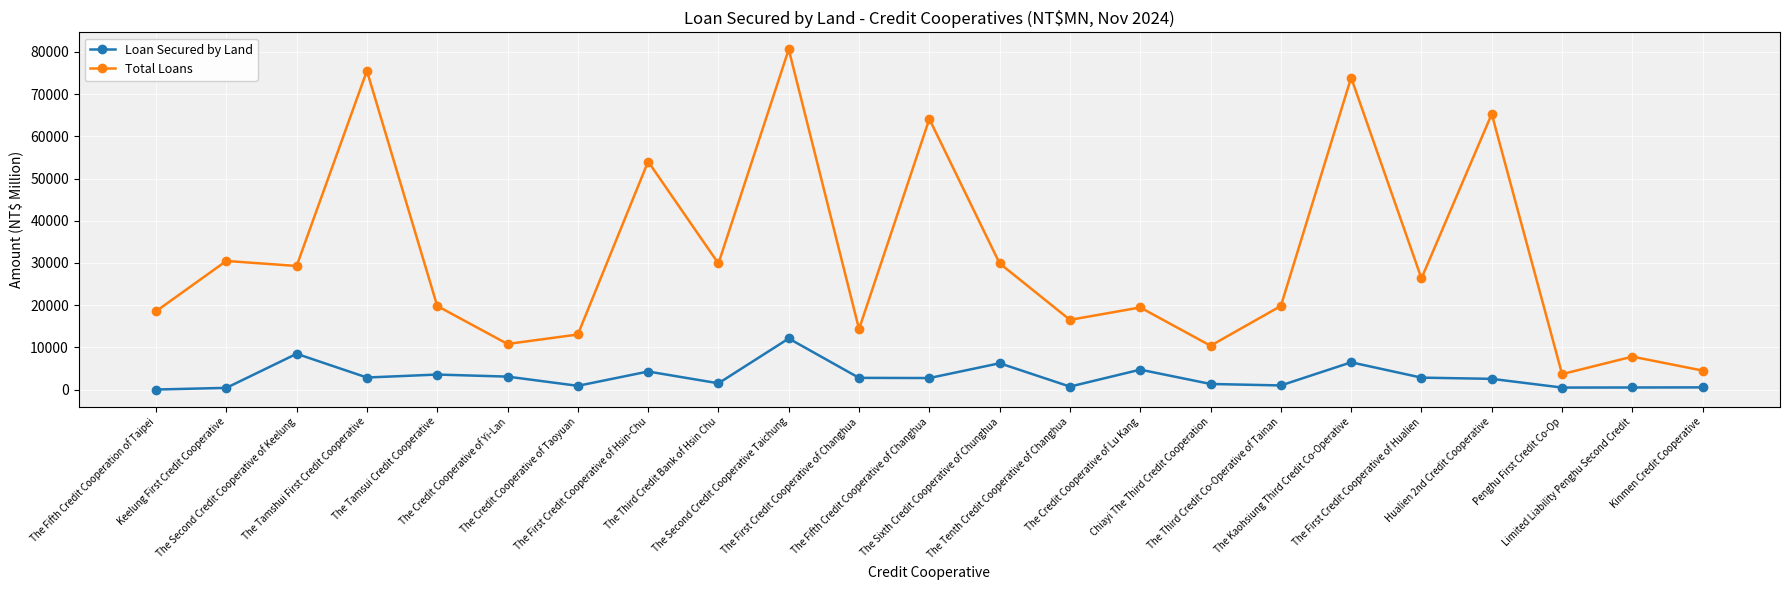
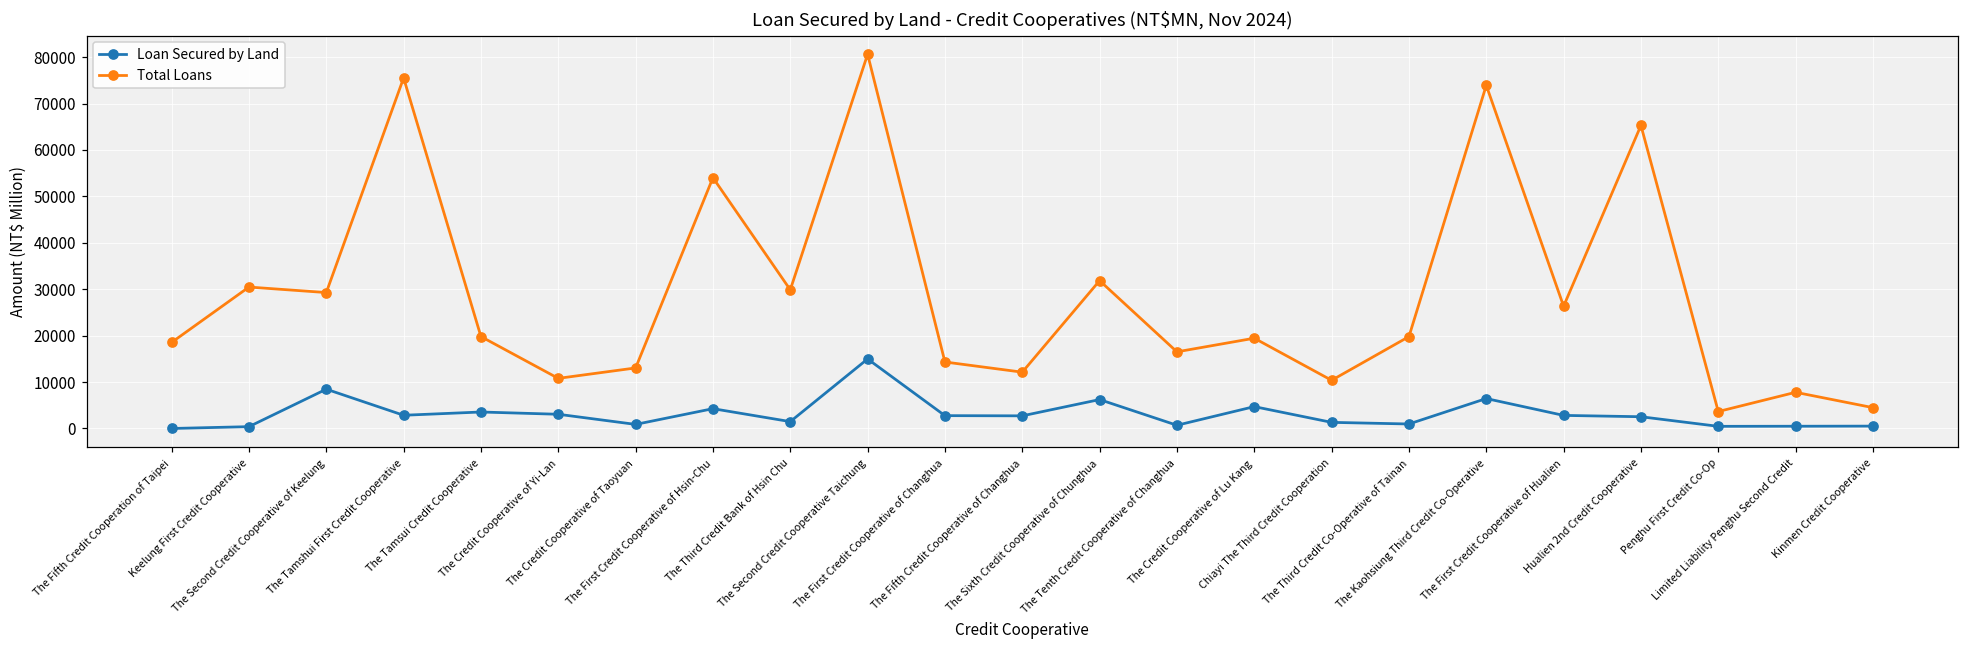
  {
    "Loan Secured by Land": {
      "The Fifth Credit Cooperation of Taipei": 0,
      "Keelung First Credit Cooperative": 0,
      "The Second Credit Cooperative of Keelung": 8000,
      "The Tamshui First Credit Cooperative": 3000,
      "The Tamsui Credit Cooperative": 4000,
      "The Credit Cooperative of Yi-Lan": 3000,
      "The Credit Cooperative of Taoyuan": 1000,
      "The First Credit Cooperative of Hsin-Chu": 4000,
      "The Third Credit Bank of Hsin Chu": 1000,
-     "The Second Credit Cooperative Taichung": 12000,
+     "The Second Credit Cooperative Taichung": 15000,
      "The First Credit Cooperative of Changhua": 3000,
      "The Fifth Credit Cooperative of Changhua": 3000,
      "The Sixth Credit Cooperative of Chunghua": 6000,
      "The Tenth Credit Cooperative of Changhua": 1000,
      "The Credit Cooperative of Lu Kang": 5000,
      "Chiayi The Third Credit Cooperation": 1000,
      "The Third Credit Co-Operative of Tainan": 1000,
      "The Kaohsiung Third Credit Co-Operative": 6000,
      "The First Credit Cooperative of Hualien": 3000,
      "Hualien 2nd Credit Cooperative": 3000,
      "Penghu First Credit Co-Op": 0,
      "Limited Liability Penghu Second Credit": 0,
      "Kinmen Credit Cooperative": 1000
    },
    "Total Loans": {
      "The Fifth Credit Cooperation of Taipei": 19000,
      "Keelung First Credit Cooperative": 30000,
      "The Second Credit Cooperative of Keelung": 29000,
      "The Tamshui First Credit Cooperative": 76000,
      "The Tamsui Credit Cooperative": 20000,
      "The Credit Cooperative of Yi-Lan": 11000,
      "The Credit Cooperative of Taoyuan": 13000,
      "The First Credit Cooperative of Hsin-Chu": 54000,
      "The Third Credit Bank of Hsin Chu": 30000,
      "The Second Credit Cooperative Taichung": 81000,
      "The First Credit Cooperative of Changhua": 14000,
-     "The Fifth Credit Cooperative of Changhua": 64000,
-     "The Sixth Credit Cooperative of Chunghua": 30000,
+     "The Fifth Credit Cooperative of Changhua": 12000,
+     "The Sixth Credit Cooperative of Chunghua": 32000,
      "The Tenth Credit Cooperative of Changhua": 17000,
      "The Credit Cooperative of Lu Kang": 19000,
      "Chiayi The Third Credit Cooperation": 10000,
      "The Third Credit Co-Operative of Tainan": 20000,
      "The Kaohsiung Third Credit Co-Operative": 74000,
      "The First Credit Cooperative of Hualien": 26000,
      "Hualien 2nd Credit Cooperative": 65000,
      "Penghu First Credit Co-Op": 4000,
      "Limited Liability Penghu Second Credit": 8000,
      "Kinmen Credit Cooperative": 4000
    }
  }
